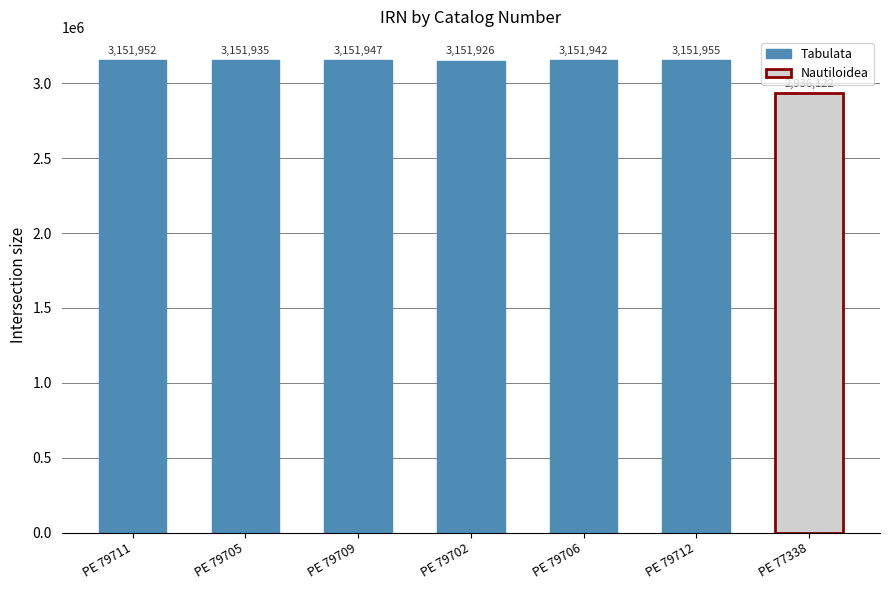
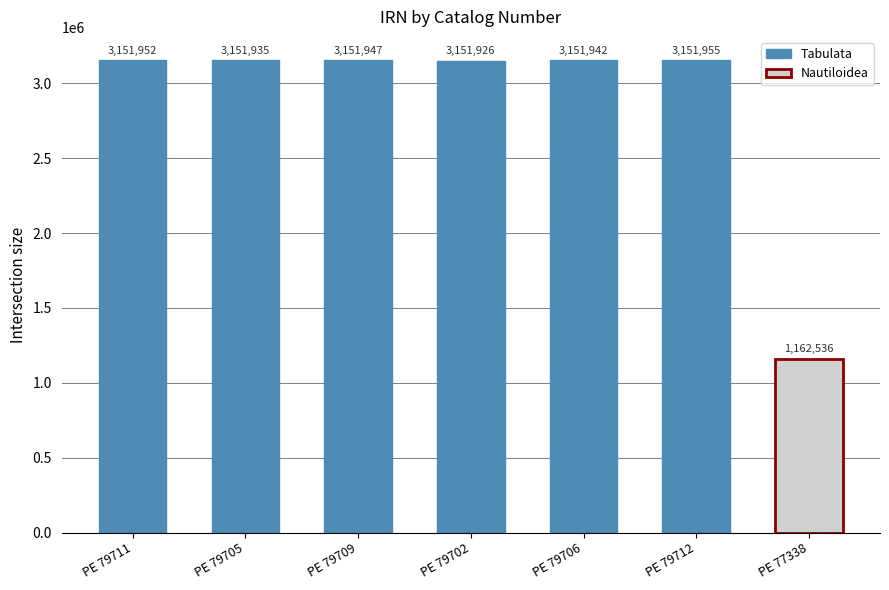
  {
    "Tabulata": {
      "PE 79711": "3,151,952",
      "PE 79705": "3,151,935",
      "PE 79709": "3,151,947",
      "PE 79702": "3,151,926",
      "PE 79706": "3,151,942",
      "PE 79712": "3,151,955"
    },
    "Nautiloidea": {
-     "PE 77338": "2940000"
+     "PE 77338": "1160000"
    }
  }
